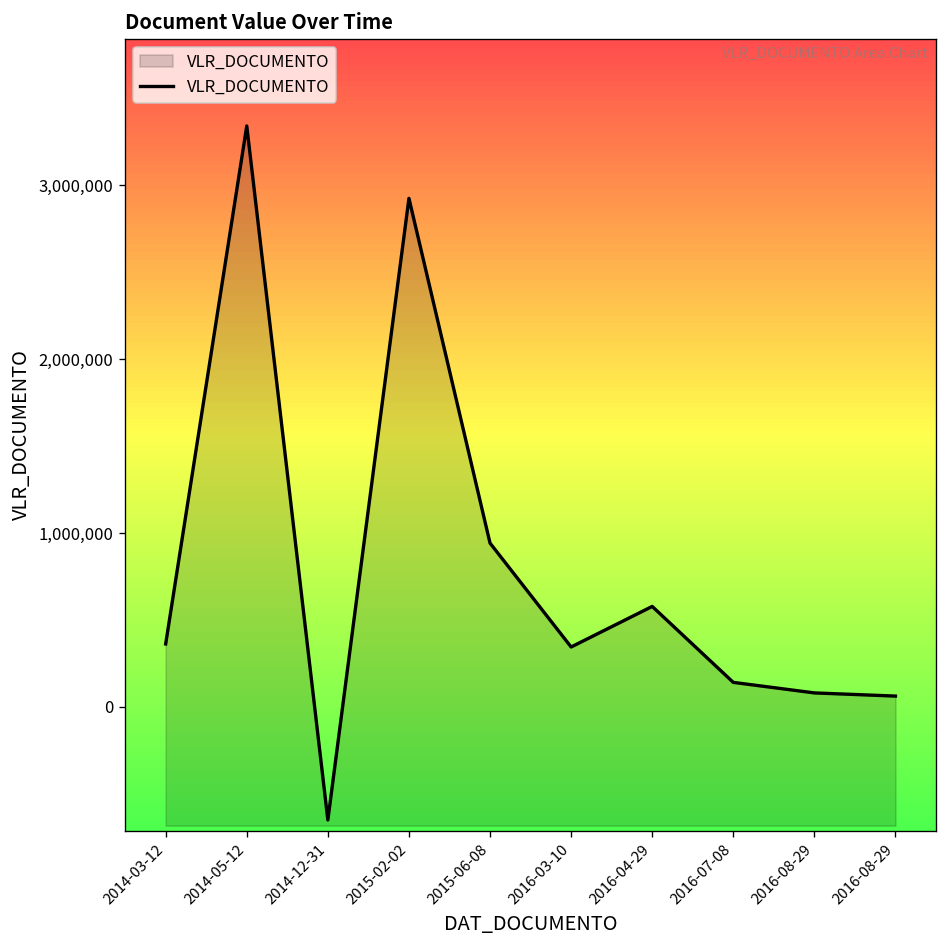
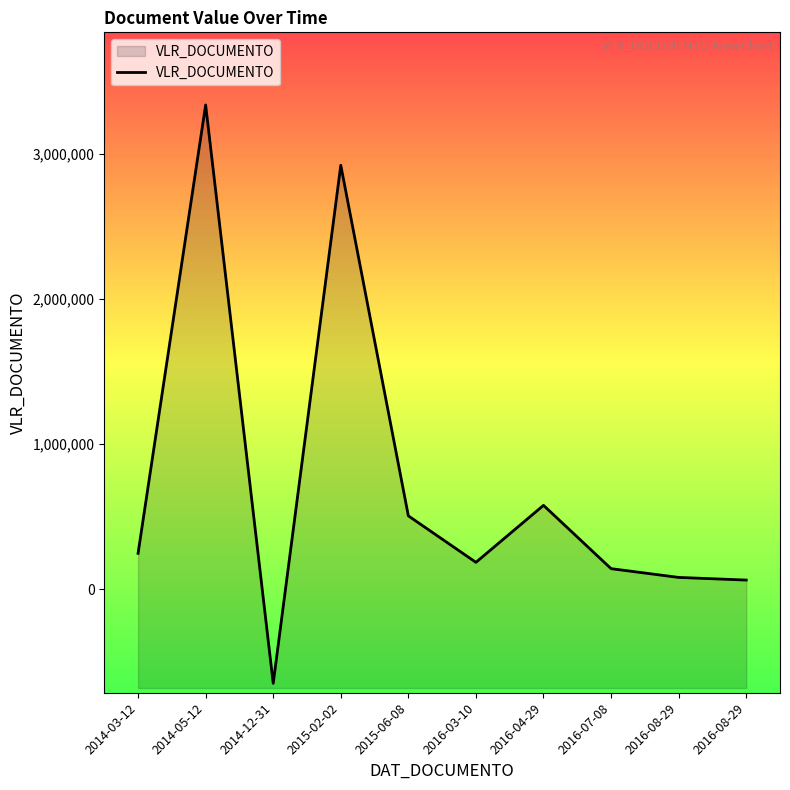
  {
-   "2014-03-12": "360,000",
+   "2014-03-12": "250,000",
    "2014-05-12": "3,340,000",
    "2014-12-31": "-650,000",
    "2015-02-02": "2,920,000",
-   "2015-06-08": "940,000",
-   "2016-03-10": "340,000",
+   "2015-06-08": "510,000",
+   "2016-03-10": "180,000",
    "2016-04-29": "580,000",
    "2016-07-08": "140,000"
  }
